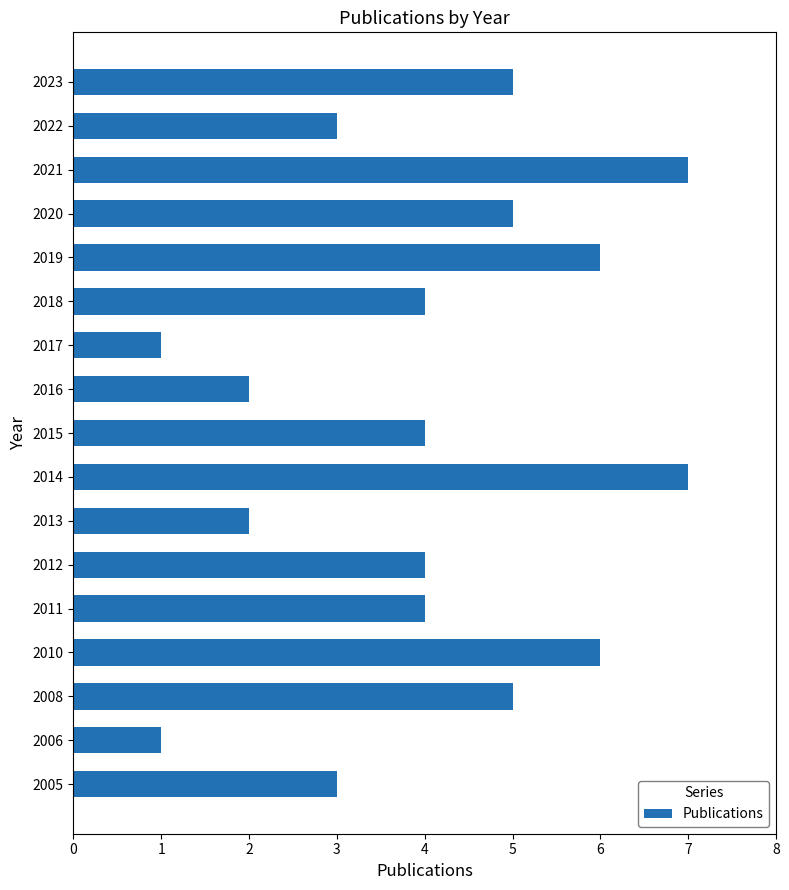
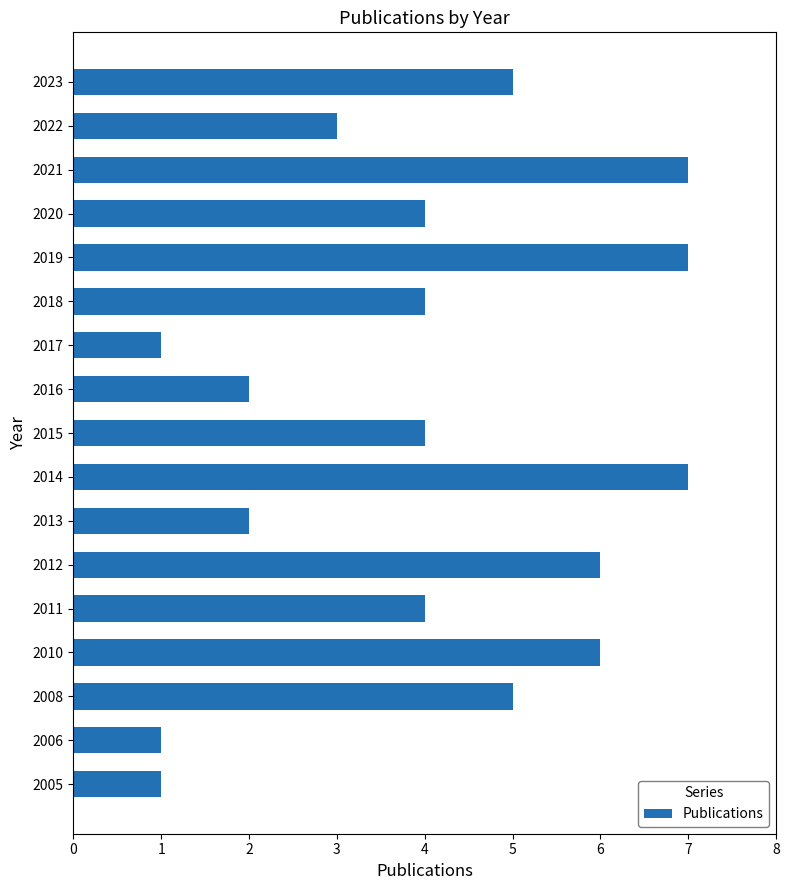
  {
    "2023": 5,
    "2022": 3,
    "2021": 7,
-   "2020": 5,
-   "2019": 6,
+   "2020": 4,
+   "2019": 7,
    "2018": 4,
    "2017": 1,
    "2016": 2,
    "2015": 4,
    "2014": 7,
    "2013": 2,
-   "2012": 4,
+   "2012": 6,
    "2011": 4,
    "2010": 6,
    "2008": 5,
    "2006": 1,
-   "2005": 3
+   "2005": 1
  }
